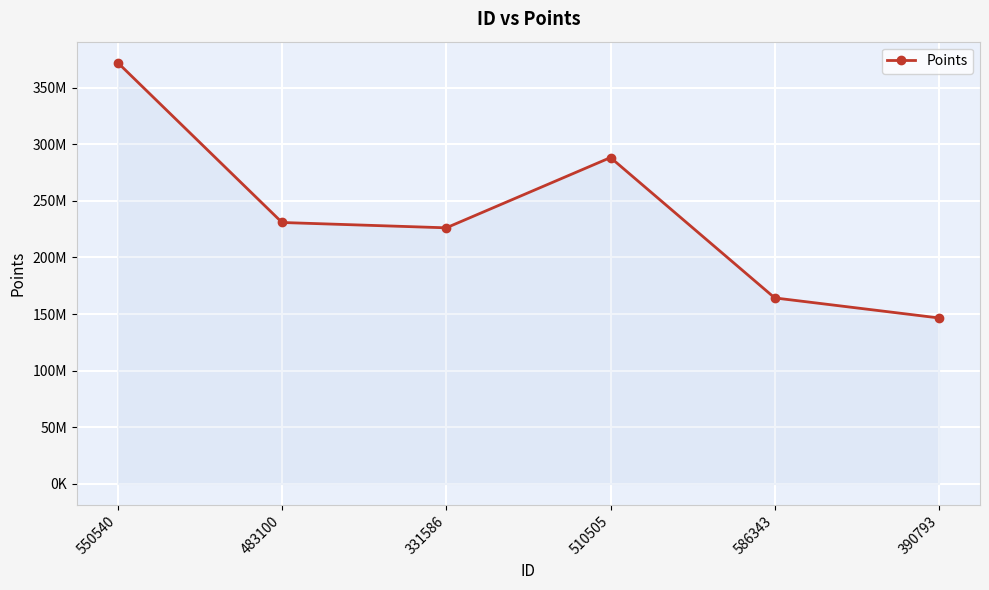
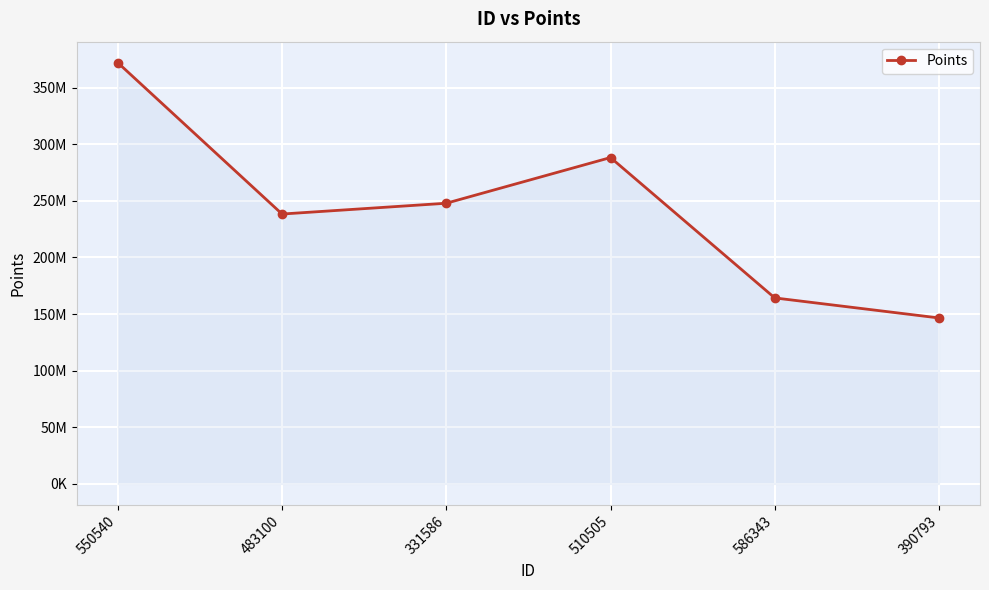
  {
    "550540": 372000000,
-   "483100": 231000000,
-   "331586": 226000000,
+   "483100": 238000000,
+   "331586": 248000000,
    "510505": 288000000,
    "586343": 164000000,
    "390793": 147000000
  }
